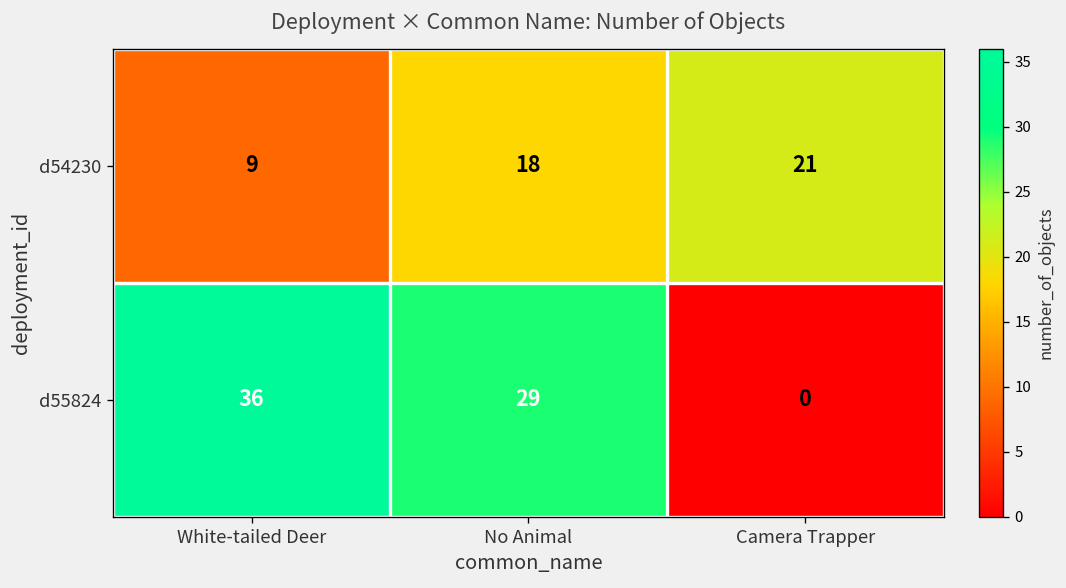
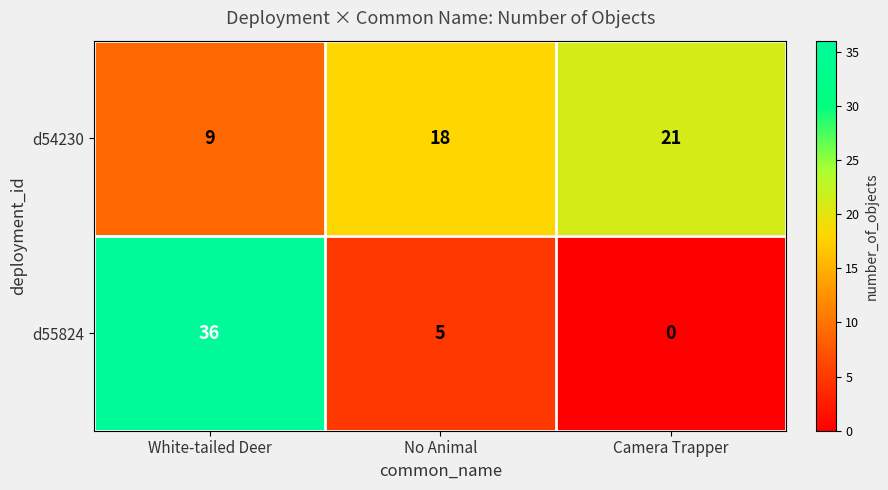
  {
    "d54230": {
      "White-tailed Deer": 9,
      "No Animal": 18,
      "Camera Trapper": 21
    },
    "d55824": {
      "White-tailed Deer": 36,
-     "No Animal": 29,
+     "No Animal": 5,
      "Camera Trapper": 0
    }
  }
